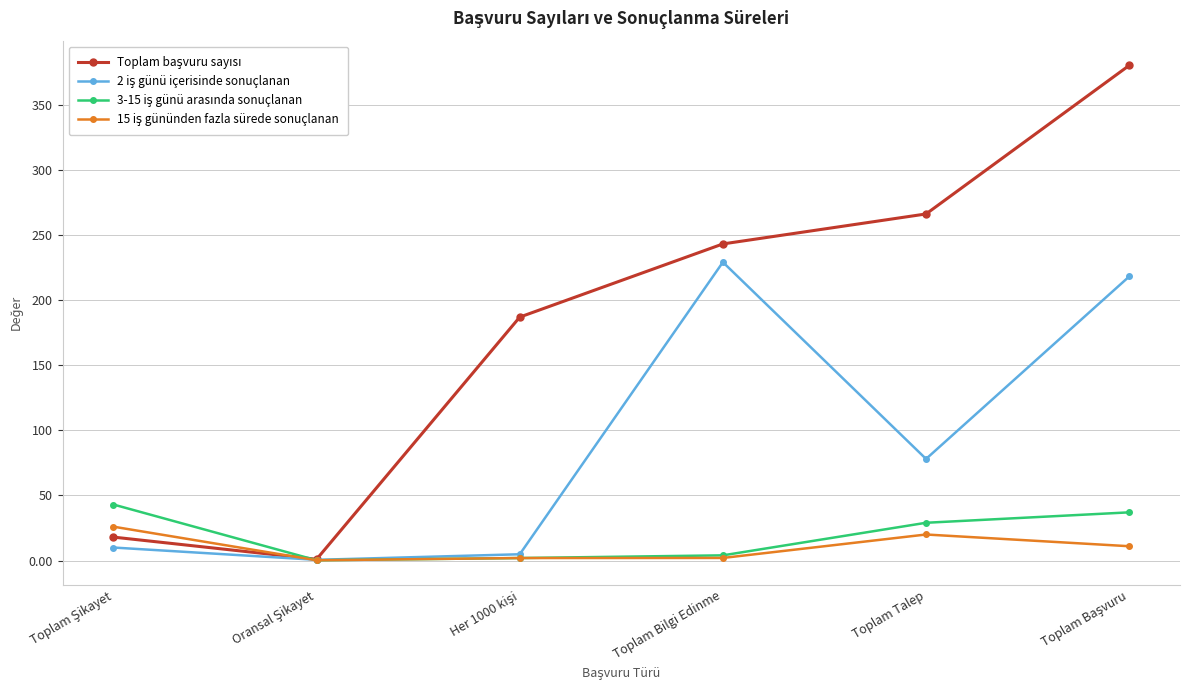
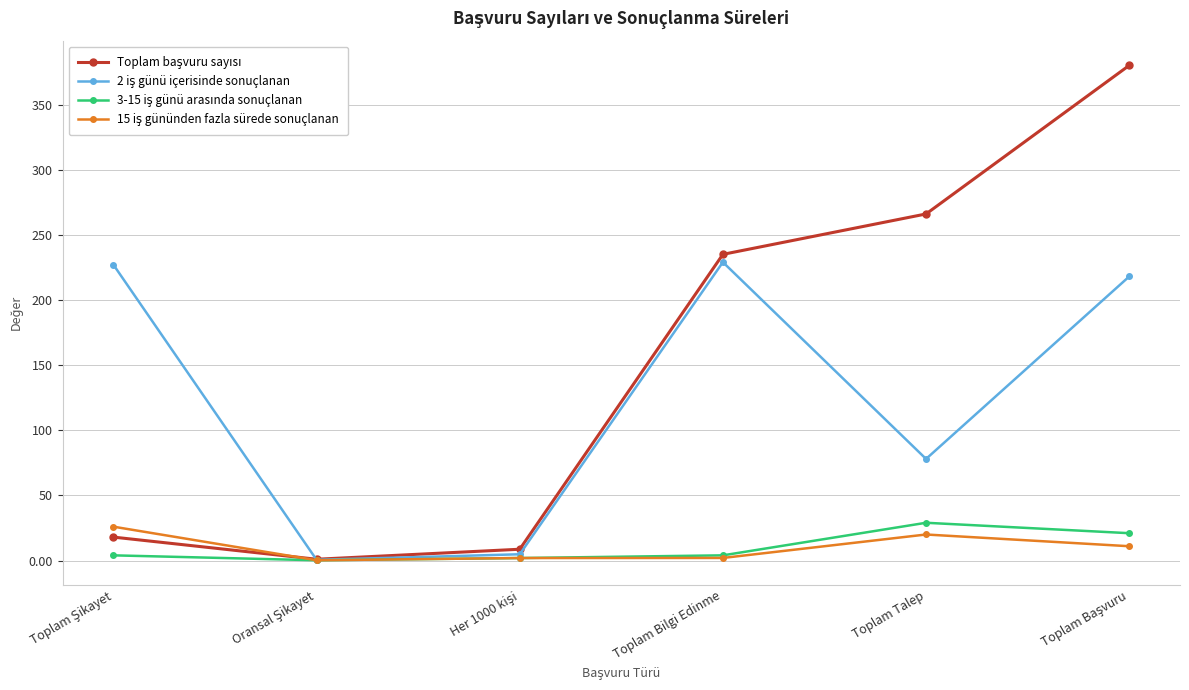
  {
    "Toplam başvuru sayısı": {
      "Toplam Şikayet": 18,
-     "Her 1000 kişi": 187,
-     "Toplam Bilgi Edinme": 243,
+     "Her 1000 kişi": 9,
+     "Toplam Bilgi Edinme": 235,
      "Toplam Talep": 266,
      "Toplam Başvuru": 380
    },
    "2 iş günü içerisinde sonuçlanan": {
-     "Toplam Şikayet": 10,
+     "Toplam Şikayet": 227,
      "Her 1000 kişi": 5,
      "Toplam Bilgi Edinme": 229,
      "Toplam Talep": 78,
      "Toplam Başvuru": 218
    },
    "3-15 iş günü arasında sonuçlanan": {
-     "Toplam Şikayet": 43,
+     "Toplam Şikayet": 4,
      "Toplam Bilgi Edinme": 4,
      "Toplam Talep": 29,
-     "Toplam Başvuru": 37
+     "Toplam Başvuru": 21
    },
    "15 iş gününden fazla sürede sonuçlanan": {
      "Toplam Şikayet": 26,
      "Toplam Bilgi Edinme": 2,
      "Toplam Talep": 20,
      "Toplam Başvuru": 11
    }
  }
